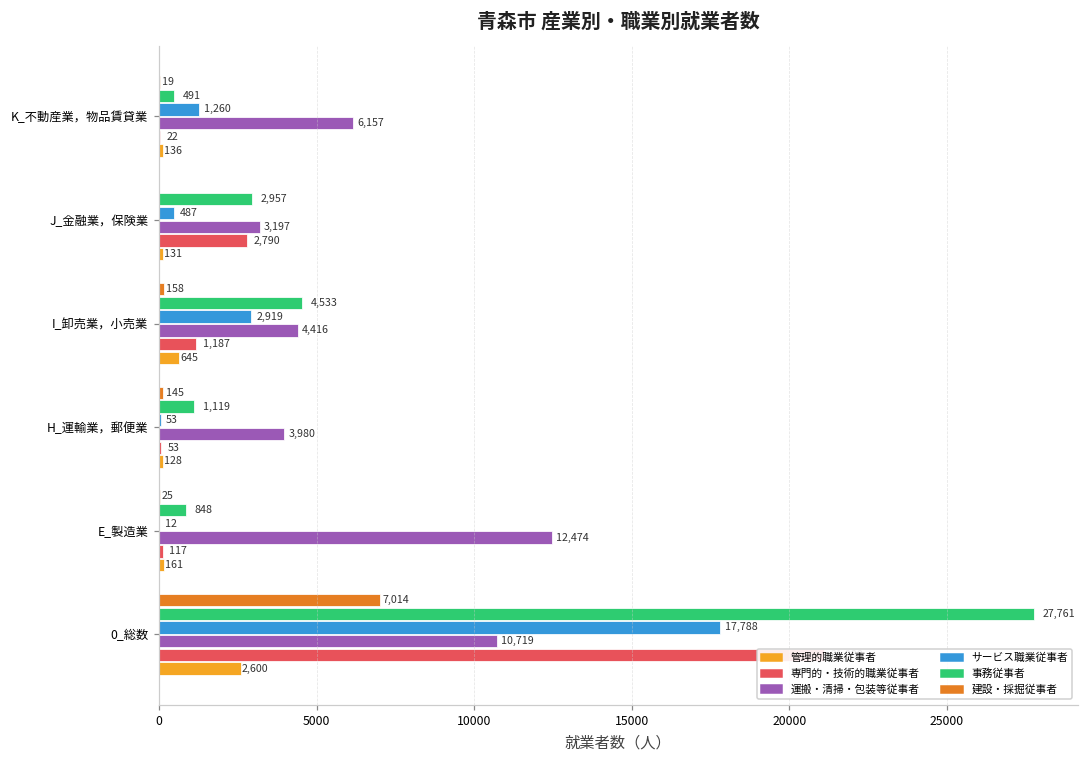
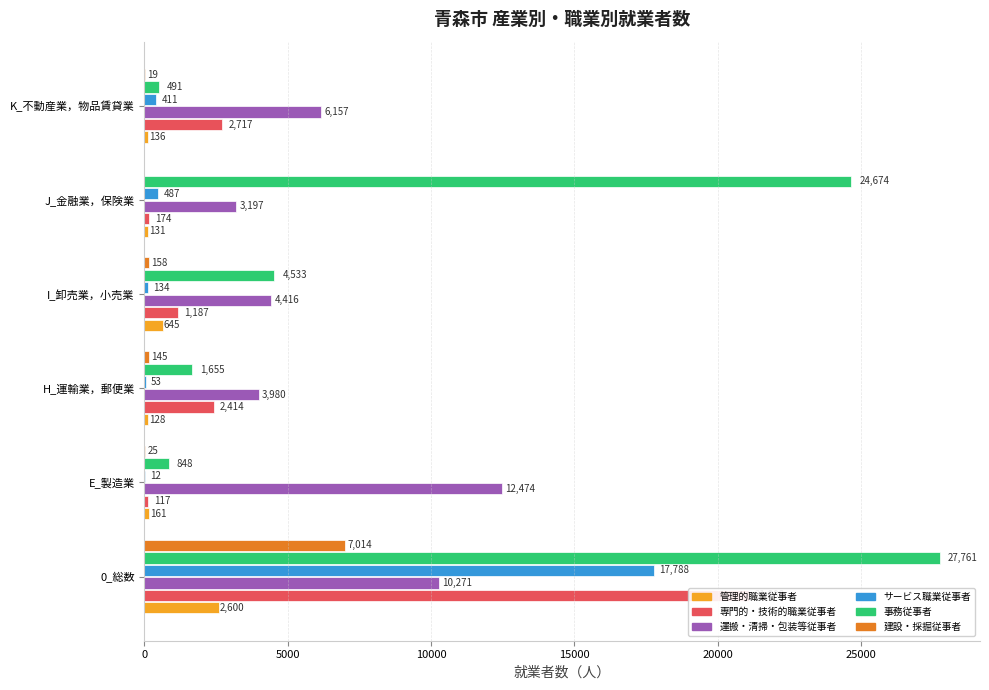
  {
    "専門的・技術的職業従事者": {
-     "K_不動産業，物品賃貸業": "22",
-     "J_金融業，保険業": "2,790",
+     "K_不動産業，物品賃貸業": "2,717",
+     "J_金融業，保険業": "174",
      "I_卸売業，小売業": "1,187",
-     "H_運輸業，郵便業": "53",
+     "H_運輸業，郵便業": "2,414",
      "E_製造業": "117"
    },
    "運搬・清掃・包装等従事者": {
      "K_不動産業，物品賃貸業": "6,157",
      "J_金融業，保険業": "3,197",
      "I_卸売業，小売業": "4,416",
      "H_運輸業，郵便業": "3,980",
      "E_製造業": "12,474",
-     "0_総数": "10,719"
+     "0_総数": "10,271"
    },
    "サービス職業従事者": {
-     "K_不動産業，物品賃貸業": "1,260",
+     "K_不動産業，物品賃貸業": "411",
      "J_金融業，保険業": "487",
-     "I_卸売業，小売業": "2,919",
+     "I_卸売業，小売業": "134",
      "H_運輸業，郵便業": "53",
      "E_製造業": "12",
      "0_総数": "17,788"
    },
    "事務従事者": {
      "K_不動産業，物品賃貸業": "491",
-     "J_金融業，保険業": "2,957",
+     "J_金融業，保険業": "24,674",
      "I_卸売業，小売業": "4,533",
-     "H_運輸業，郵便業": "1,119",
+     "H_運輸業，郵便業": "1,655",
      "E_製造業": "848",
      "0_総数": "27,761"
    }
  }
